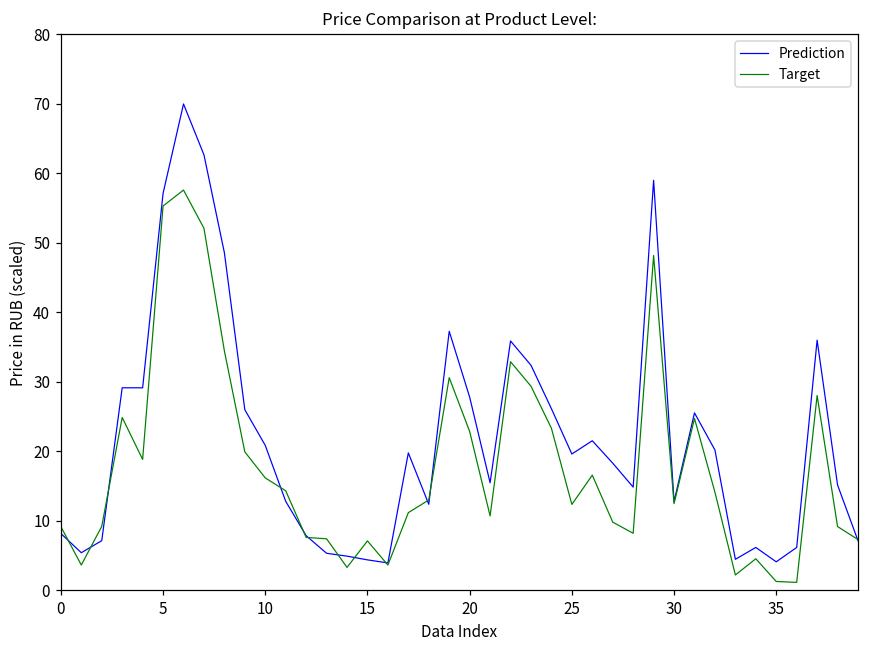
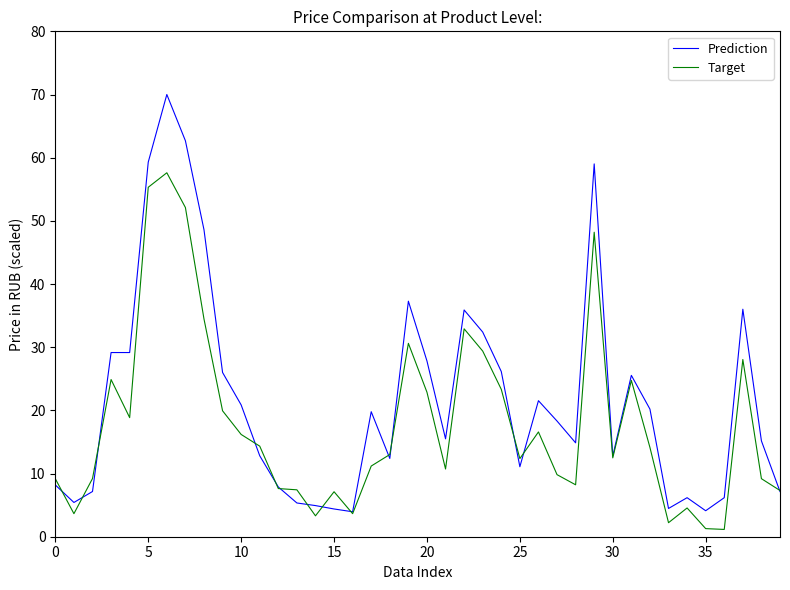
  {
    "Prediction": {
      "0": 8,
-     "5": 57,
+     "5": 59,
      "10": 21,
      "15": 4,
      "20": 28,
-     "25": 20,
+     "25": 11,
      "35": 4
    },
    "Target": {
      "0": 9,
      "5": 55,
      "10": 16,
      "15": 7,
      "20": 23,
      "25": 12,
      "35": 1
    }
  }
